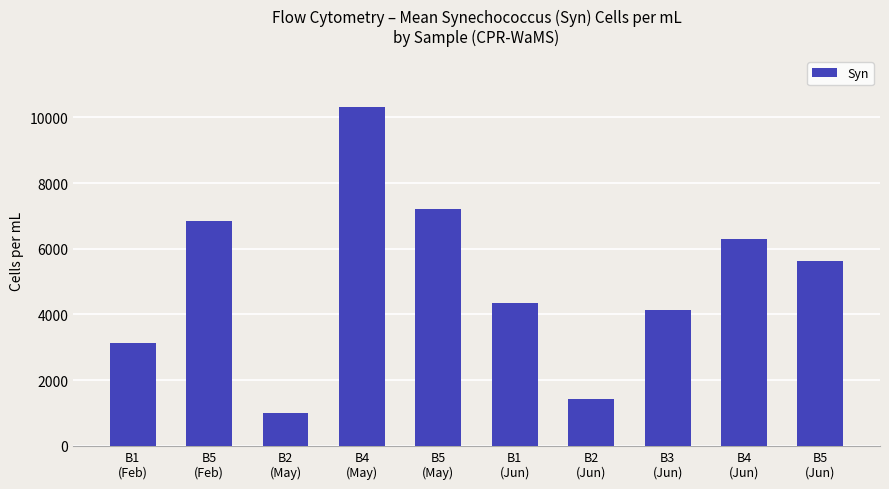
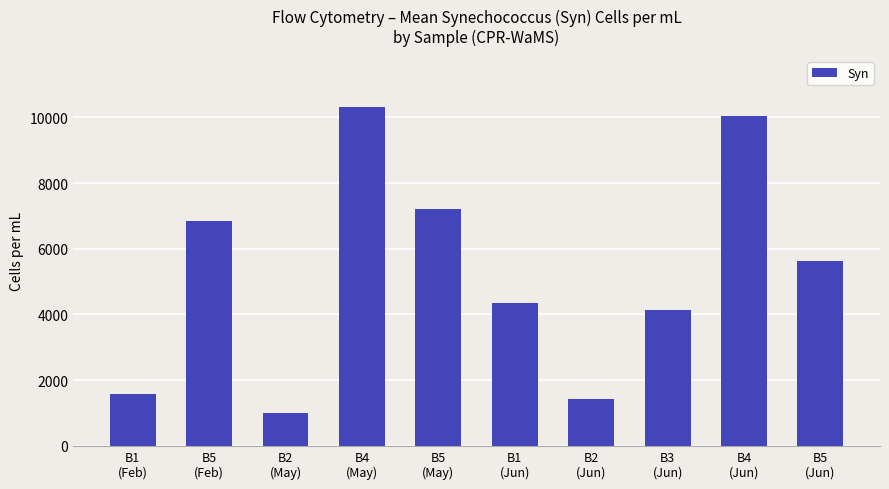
  {
-   "B1 (Feb)": 3100,
+   "B1 (Feb)": 1600,
    "B5 (Feb)": 6900,
    "B2 (May)": 1000,
    "B4 (May)": 10300,
    "B5 (May)": 7200,
    "B1 (Jun)": 4300,
    "B2 (Jun)": 1400,
    "B3 (Jun)": 4100,
-   "B4 (Jun)": 6300,
+   "B4 (Jun)": 10000,
    "B5 (Jun)": 5600
  }
